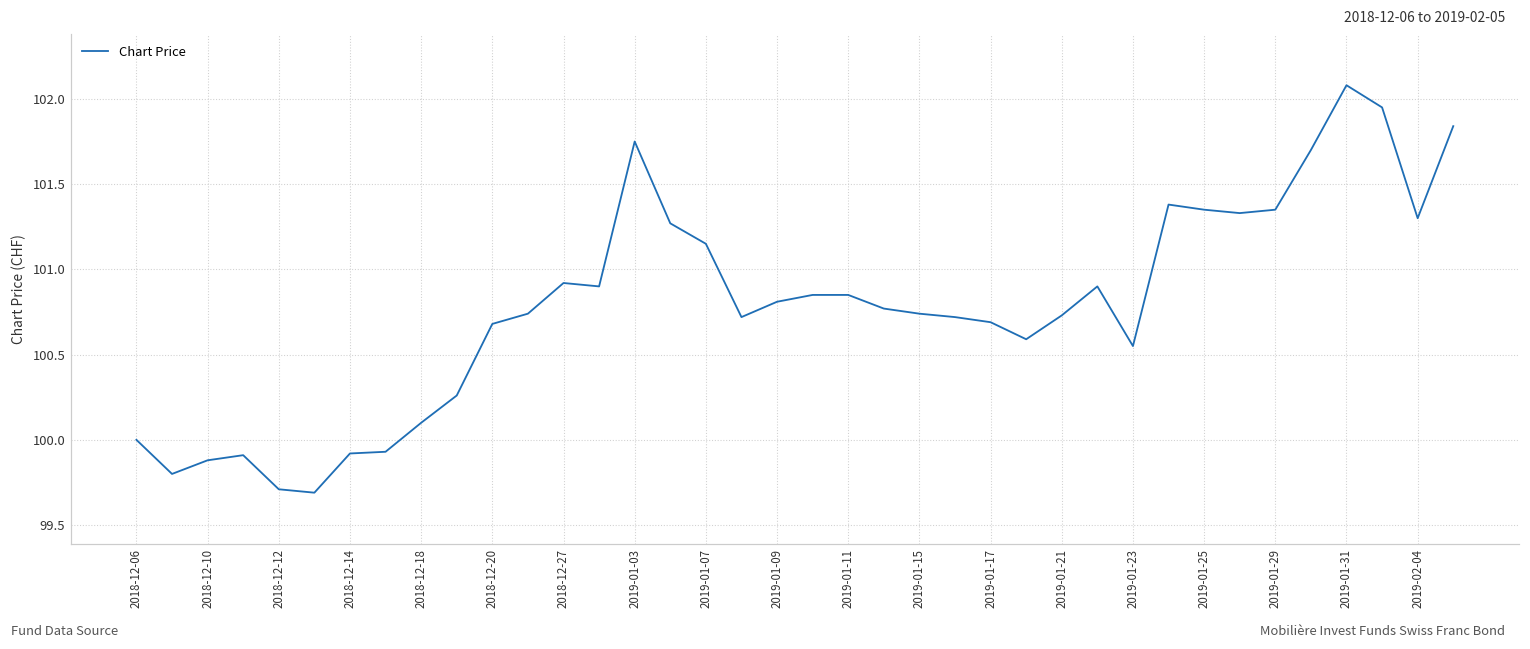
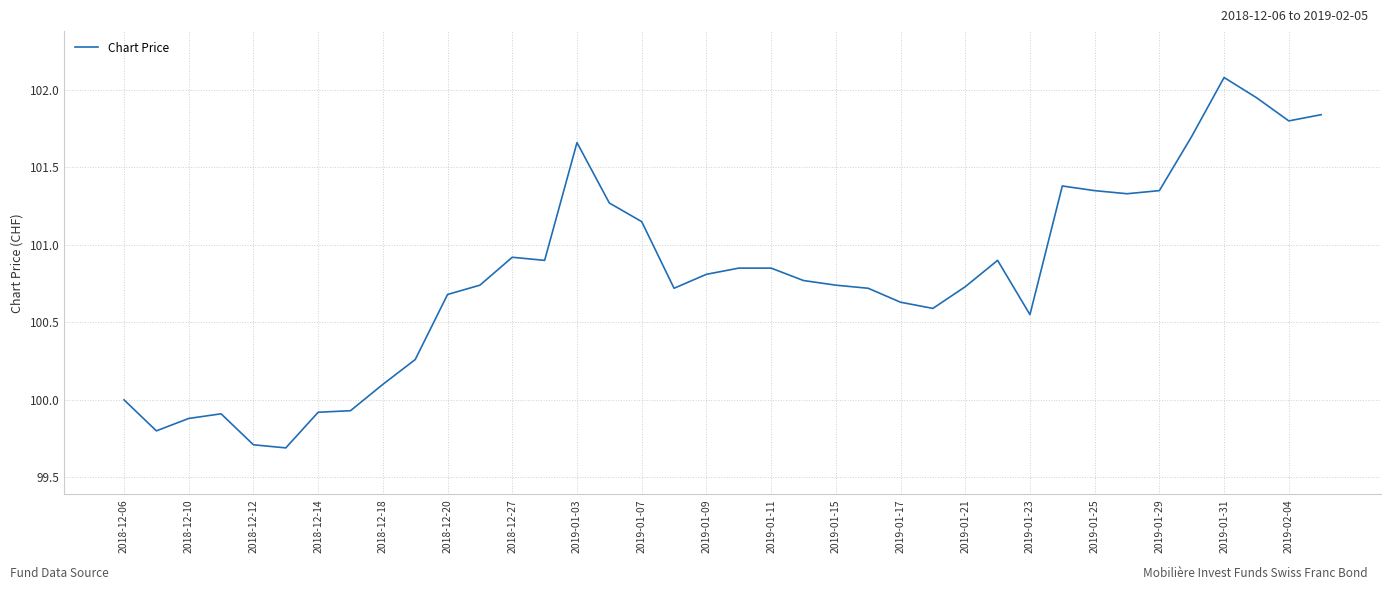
  {
    "2018-12-06": 100.00,
    "2018-12-10": 99.88,
    "2018-12-12": 99.71,
    "2018-12-14": 99.92,
    "2018-12-18": 100.10,
    "2018-12-20": 100.68,
    "2018-12-27": 100.92,
-   "2019-01-03": 101.75,
+   "2019-01-03": 101.66,
    "2019-01-07": 101.15,
    "2019-01-09": 100.81,
    "2019-01-11": 100.85,
    "2019-01-15": 100.74,
-   "2019-01-17": 100.69,
+   "2019-01-17": 100.63,
    "2019-01-21": 100.73,
    "2019-01-23": 100.55,
    "2019-01-25": 101.35,
    "2019-01-29": 101.35,
    "2019-01-31": 102.08,
-   "2019-02-04": 101.3
+   "2019-02-04": 101.8
  }
